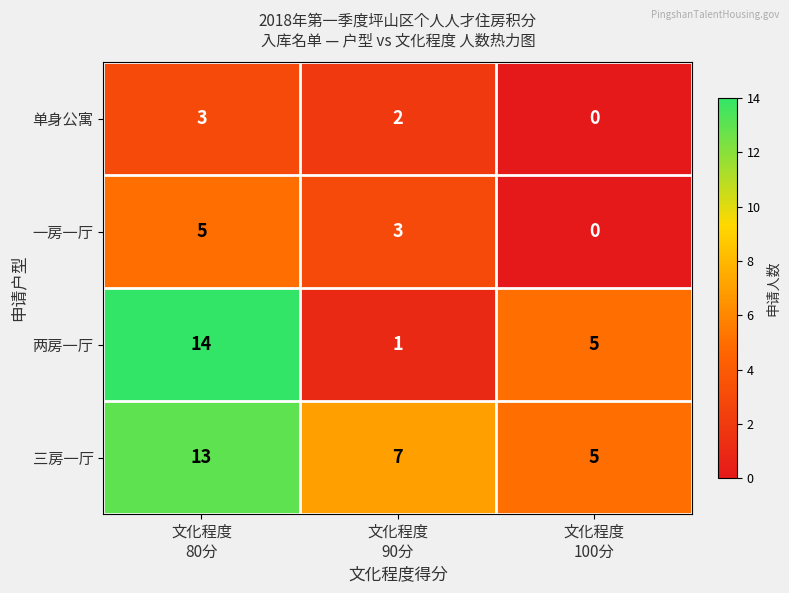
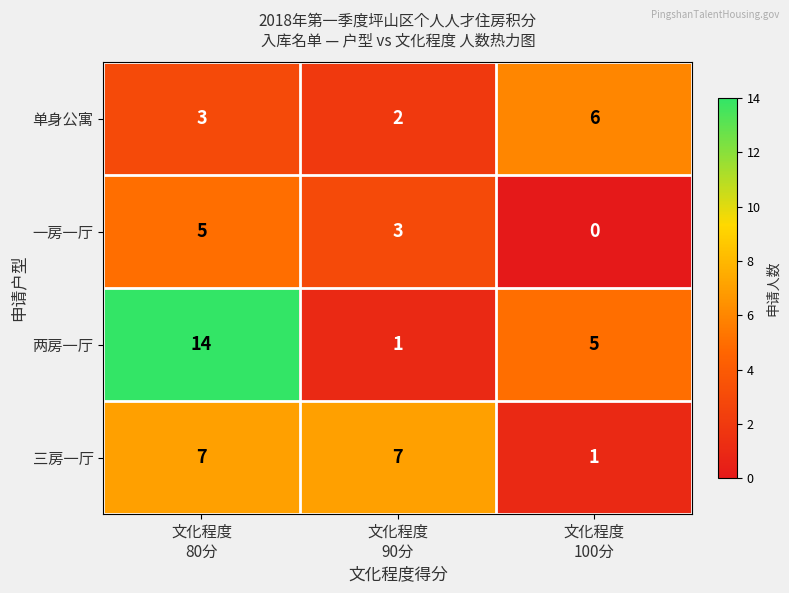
  {
    "单身公寓": {
      "文化程度 80分": 3,
      "文化程度 90分": 2,
-     "文化程度 100分": 0
+     "文化程度 100分": 6
    },
    "一房一厅": {
      "文化程度 80分": 5,
      "文化程度 90分": 3,
      "文化程度 100分": 0
    },
    "两房一厅": {
      "文化程度 80分": 14,
      "文化程度 90分": 1,
      "文化程度 100分": 5
    },
    "三房一厅": {
-     "文化程度 80分": 13,
+     "文化程度 80分": 7,
      "文化程度 90分": 7,
-     "文化程度 100分": 5
+     "文化程度 100分": 1
    }
  }
